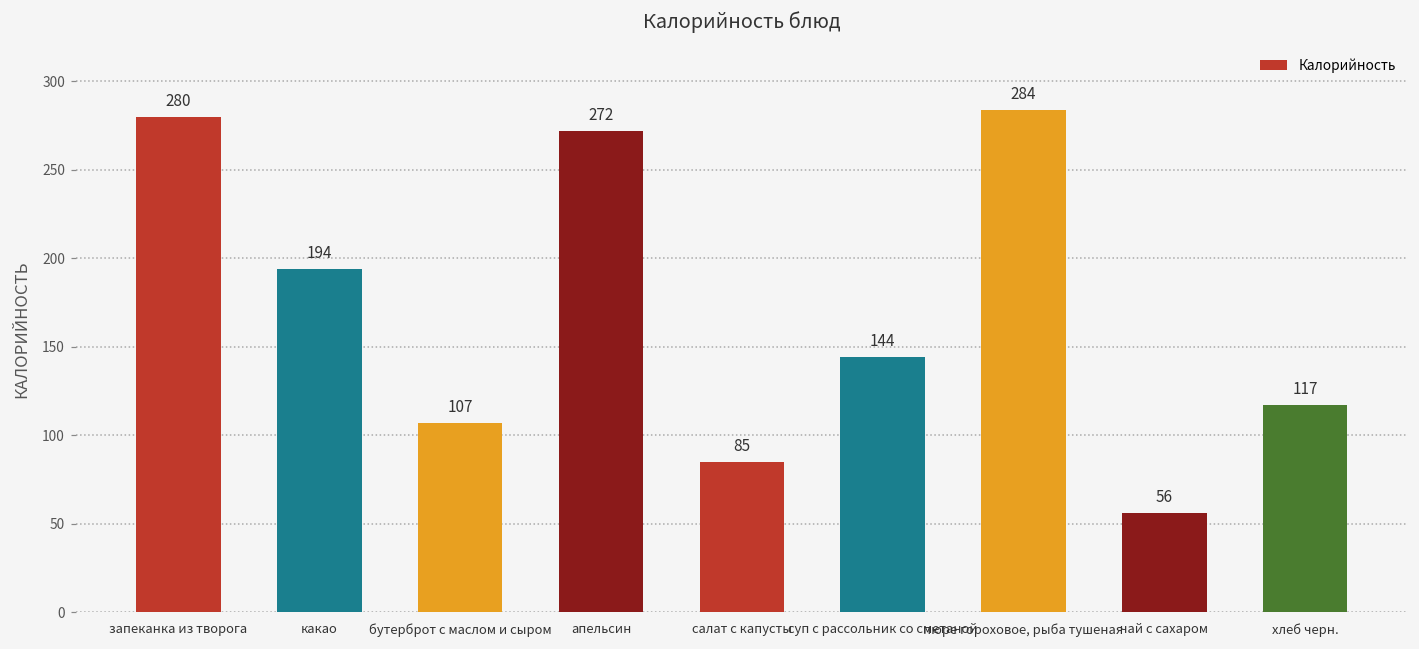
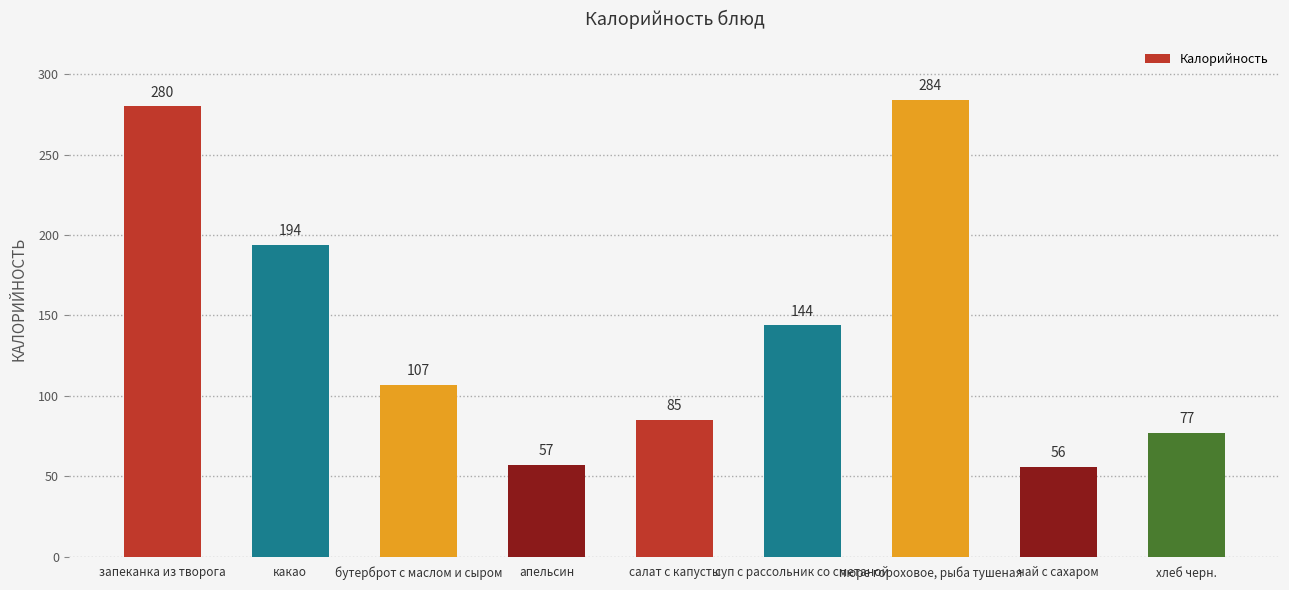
  {
    "запеканка из творога": 280,
    "какао": 194,
    "бутерброт с маслом и сыром": 107,
-   "апельсин": 272,
+   "апельсин": 57,
    "салат с капусты": 85,
    "чай с сахаром": 56,
-   "хлеб черн.": 117
+   "хлеб черн.": 77
  }
